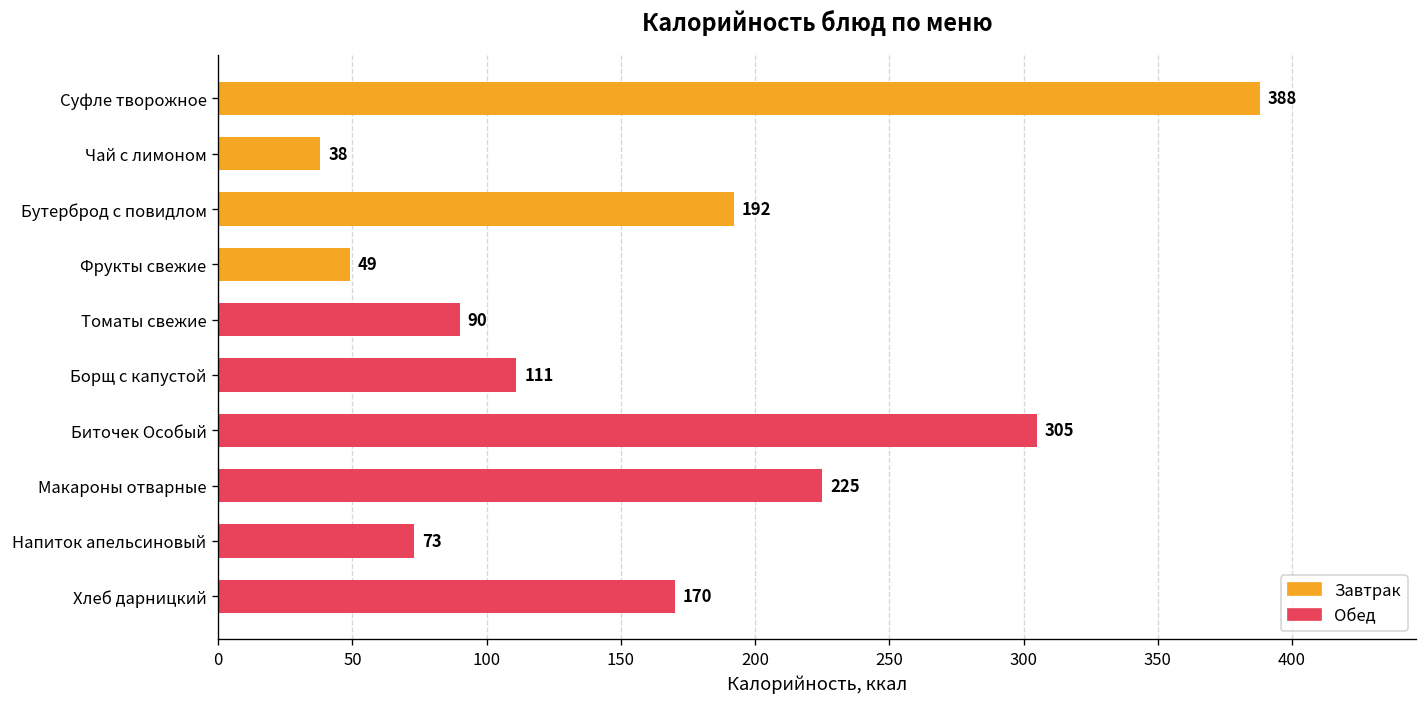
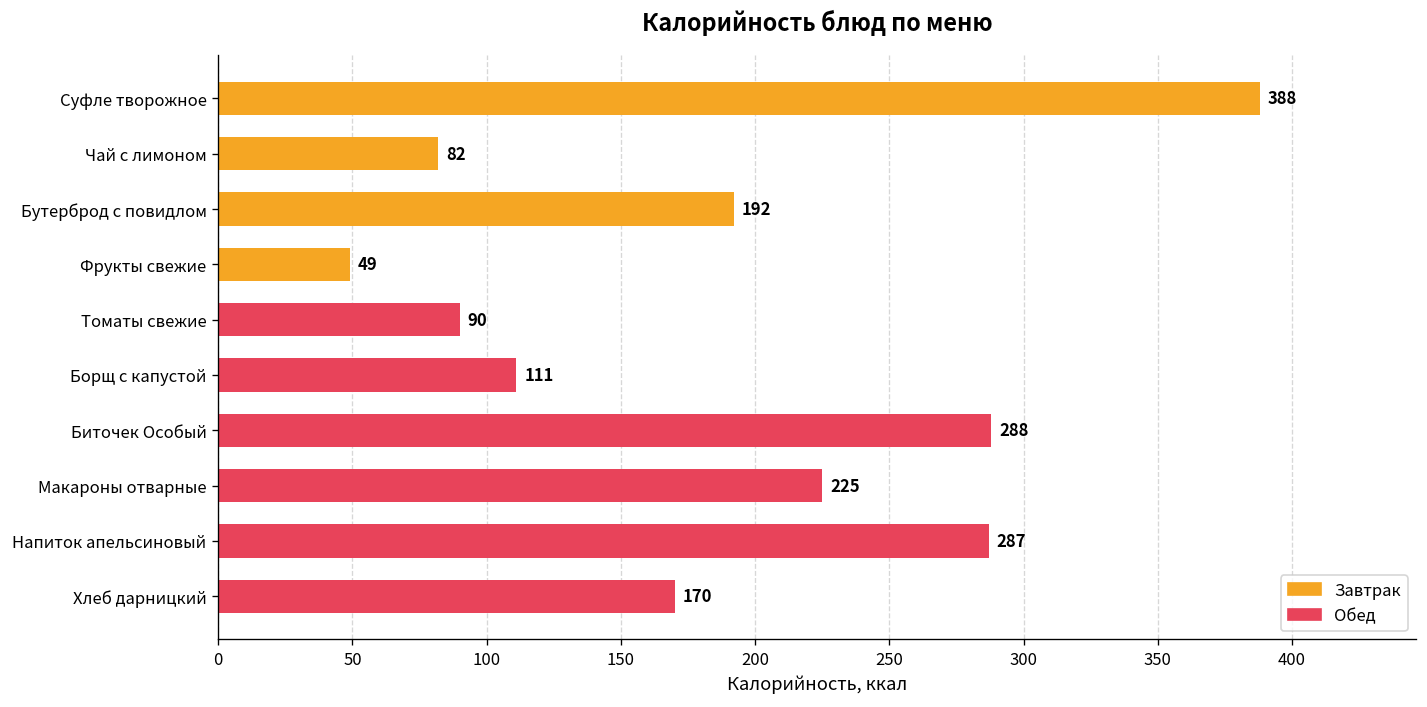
  {
    "Суфле творожное": 388,
-   "Чай с лимоном": 38,
+   "Чай с лимоном": 82,
    "Бутерброд с повидлом": 192,
    "Фрукты свежие": 49,
    "Томаты свежие": 90,
    "Борщ с капустой": 111,
-   "Биточек Особый": 305,
+   "Биточек Особый": 288,
    "Макароны отварные": 225,
-   "Напиток апельсиновый": 73,
+   "Напиток апельсиновый": 287,
    "Хлеб дарницкий": 170
  }
